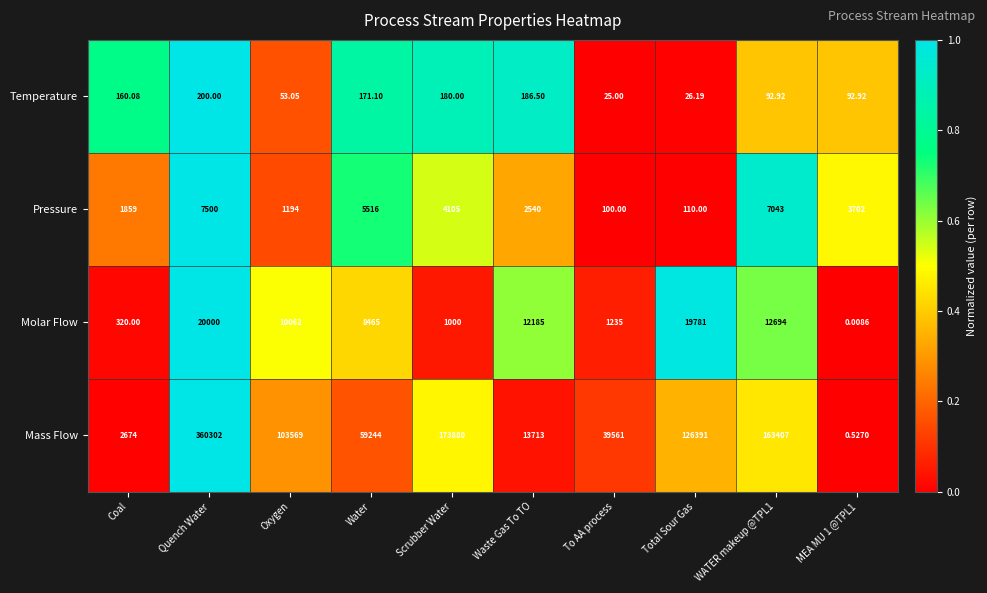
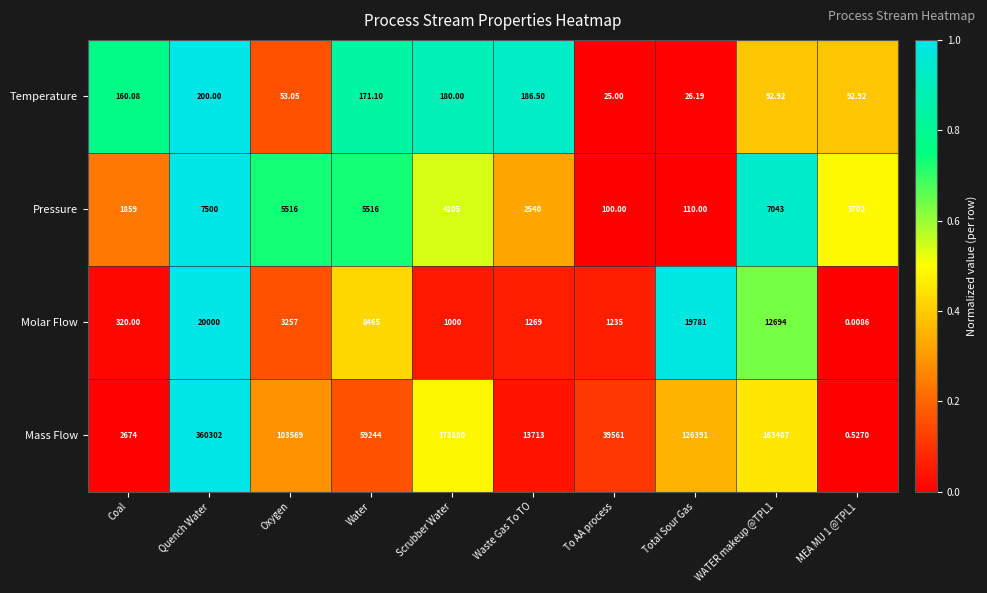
  {
    "Temperature": {
      "Coal": 160.08,
      "Quench Water": 200.00,
      "Oxygen": 53.05,
      "Water": 171.10,
      "Scrubber Water": 180.00,
      "Waste Gas To TO": 186.50,
      "To AA process": 25.00,
      "Total Sour Gas": 26.19,
      "WATER makeup @TPL1": 92.92,
      "MEA MU 1 @TPL1": 92.92
    },
    "Pressure": {
      "Coal": 1859,
      "Quench Water": 7500,
-     "Oxygen": 1194,
+     "Oxygen": 5516,
      "Water": 5516,
      "Scrubber Water": 4105,
      "Waste Gas To TO": 2540,
      "To AA process": 100.00,
      "Total Sour Gas": 110.00,
      "WATER makeup @TPL1": 7043,
      "MEA MU 1 @TPL1": 3702
    },
    "Molar Flow": {
      "Coal": 320.00,
      "Quench Water": 20000,
-     "Oxygen": 10062,
+     "Oxygen": 3257,
      "Water": 8465,
      "Scrubber Water": 1000,
-     "Waste Gas To TO": 12185,
+     "Waste Gas To TO": 1269,
      "To AA process": 1235,
      "Total Sour Gas": 19781,
      "WATER makeup @TPL1": 12694,
      "MEA MU 1 @TPL1": 0.0086
    },
    "Mass Flow": {
      "Coal": 2674,
      "Quench Water": 360302,
      "Oxygen": 103569,
      "Water": 59244,
      "Scrubber Water": 173880,
      "Waste Gas To TO": 13713,
      "To AA process": 39561,
      "Total Sour Gas": 126391,
      "WATER makeup @TPL1": 163407,
      "MEA MU 1 @TPL1": 0.5270
    }
  }
